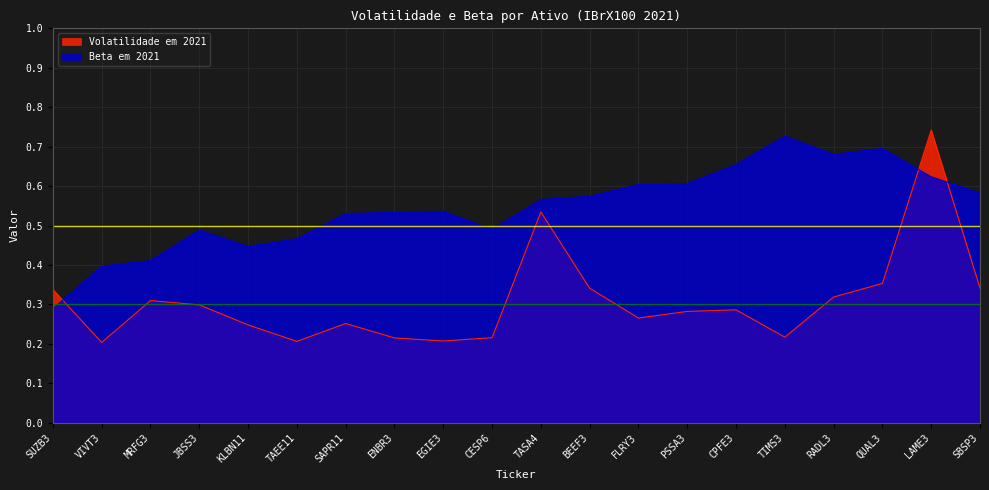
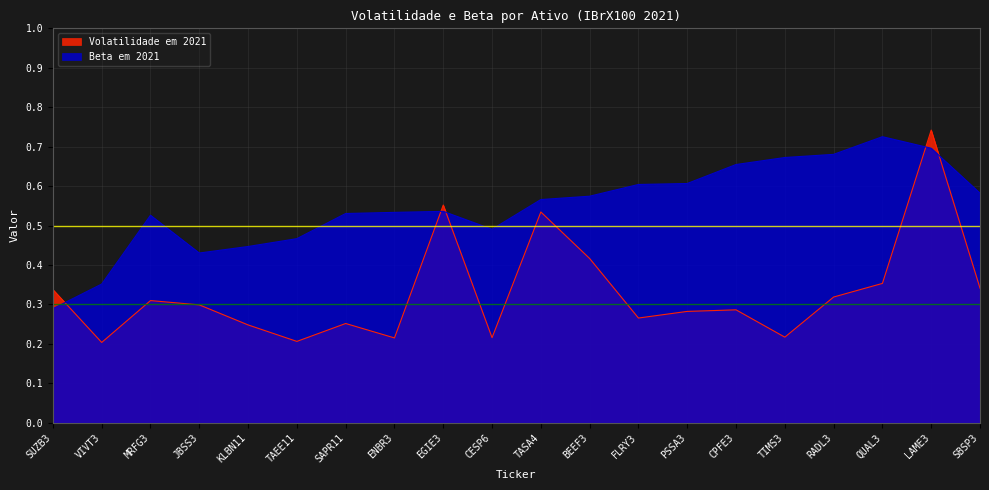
  {
    "Volatilidade em 2021": {
      "SUZB3": 0.34,
      "VIVT3": 0.20,
      "MRFG3": 0.31,
      "JBSS3": 0.30,
      "KLBN11": 0.25,
      "TAEE11": 0.21,
      "SAPR11": 0.25,
      "ENBR3": 0.22,
-     "EGIE3": 0.21,
+     "EGIE3": 0.55,
      "CESP6": 0.22,
      "TASA4": 0.53,
-     "BEEF3": 0.34,
+     "BEEF3": 0.42,
      "FLRY3": 0.27,
      "PSSA3": 0.28,
      "CPFE3": 0.29,
      "TIMS3": 0.22,
      "RADL3": 0.32,
      "QUAL3": 0.35,
      "LAME3": 0.74,
      "SBSP3": 0.34
    },
    "Beta em 2021": {
      "SUZB3": 0.29,
-     "VIVT3": 0.40,
-     "MRFG3": 0.41,
-     "JBSS3": 0.49,
+     "VIVT3": 0.35,
+     "MRFG3": 0.53,
+     "JBSS3": 0.43,
      "KLBN11": 0.45,
      "TAEE11": 0.47,
      "SAPR11": 0.53,
      "ENBR3": 0.53,
      "EGIE3": 0.54,
      "CESP6": 0.49,
      "TASA4": 0.57,
      "BEEF3": 0.57,
      "FLRY3": 0.60,
      "PSSA3": 0.61,
      "CPFE3": 0.65,
-     "TIMS3": 0.73,
+     "TIMS3": 0.67,
      "RADL3": 0.68,
-     "QUAL3": 0.70,
-     "LAME3": 0.62,
+     "QUAL3": 0.73,
+     "LAME3": 0.70,
      "SBSP3": 0.58
    }
  }
